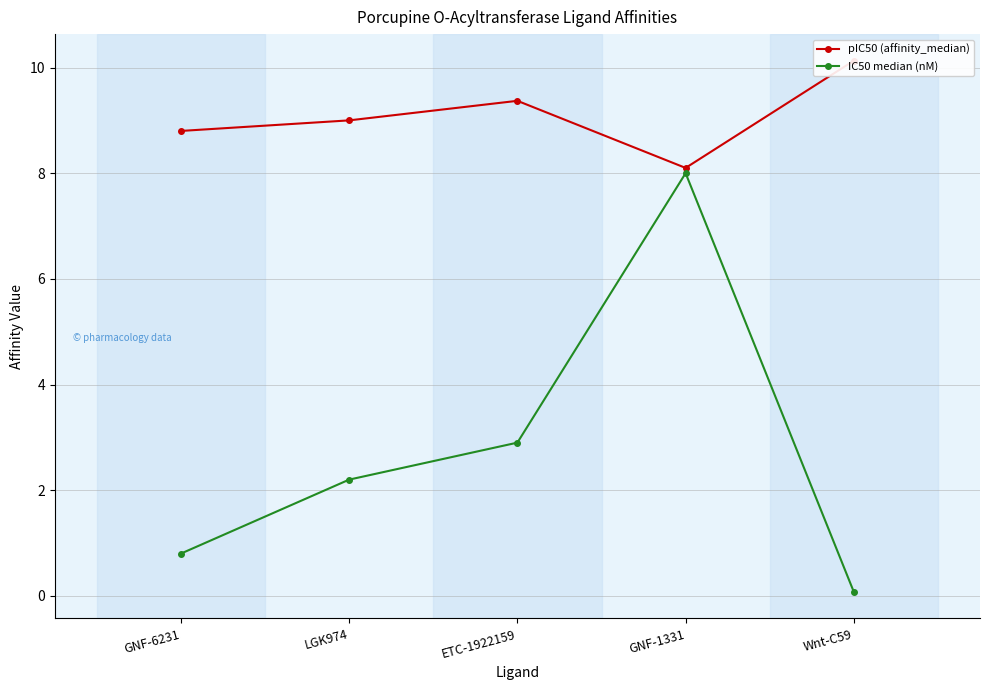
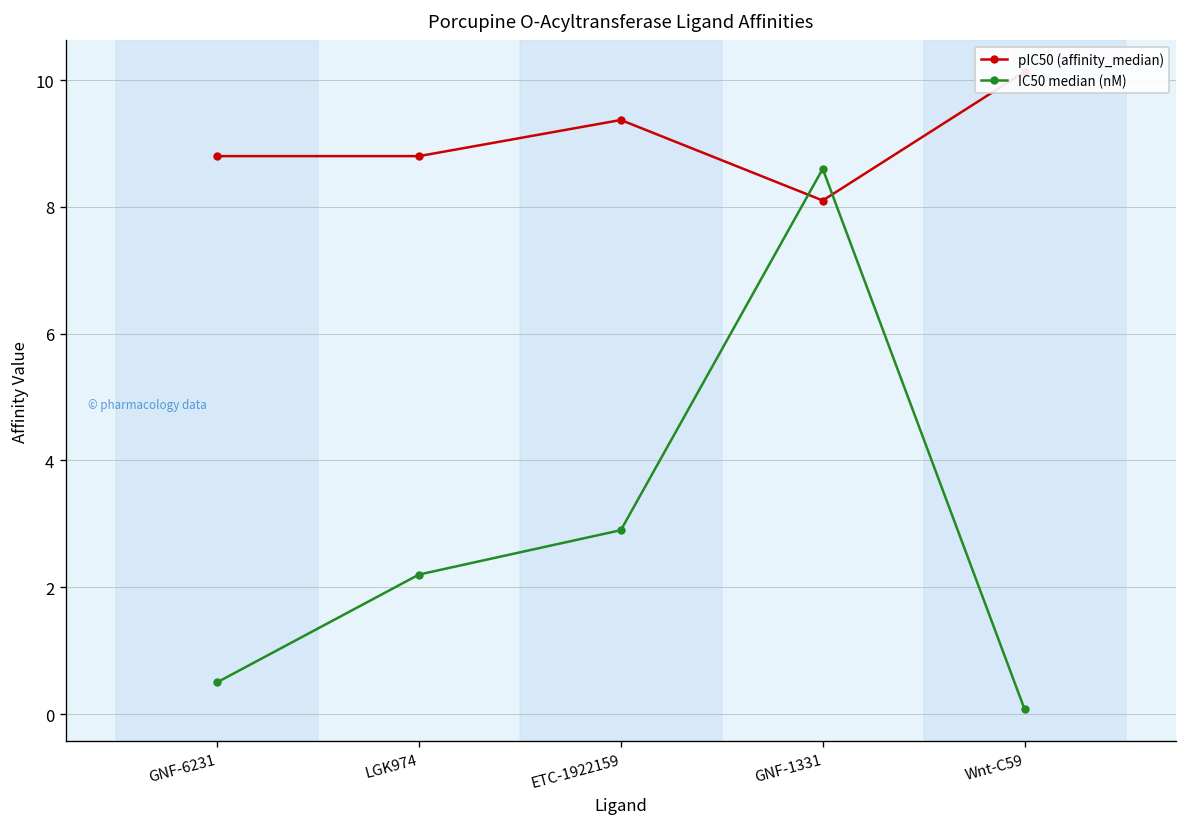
  {
    "pIC50 (affinity_median)": {
      "GNF-6231": 8.8,
-     "LGK974": 9.0,
+     "LGK974": 8.8,
      "ETC-1922159": 9.4,
      "GNF-1331": 8.1
    },
    "IC50 median (nM)": {
-     "GNF-6231": 0.8,
+     "GNF-6231": 0.5,
      "LGK974": 2.2,
      "ETC-1922159": 2.9,
-     "GNF-1331": 8.0,
+     "GNF-1331": 8.6,
      "Wnt-C59": 0.1
    }
  }
